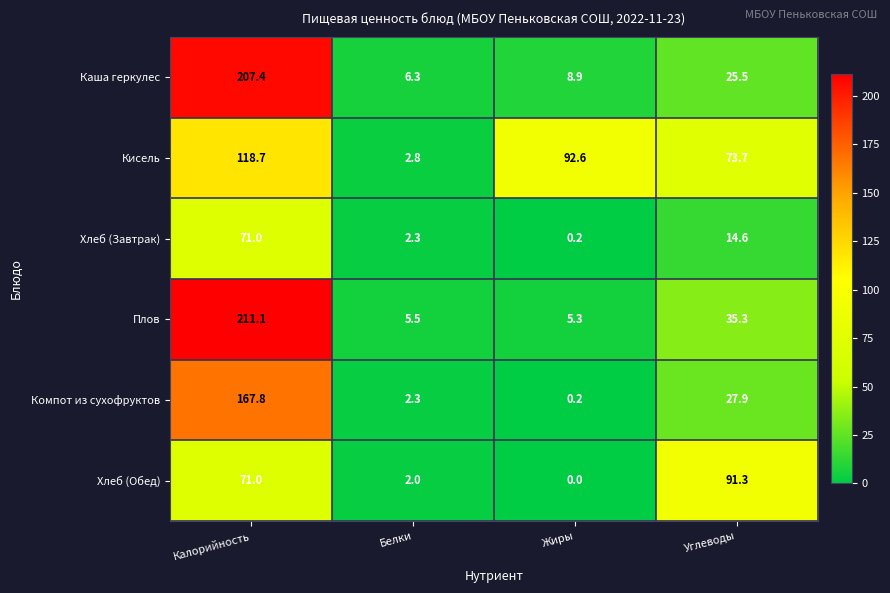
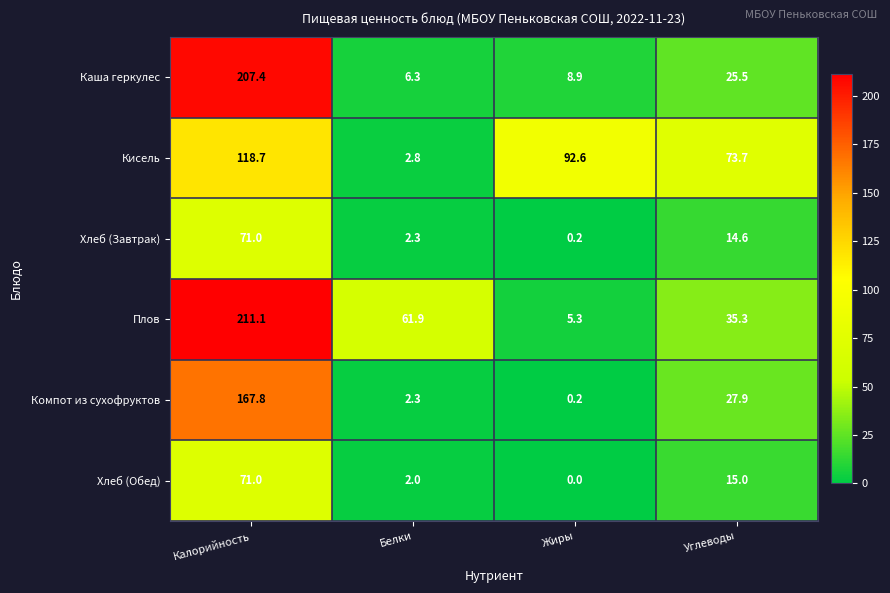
  {
    "Каша геркулес": {
      "Калорийность": 207.4,
      "Белки": 6.3,
      "Жиры": 8.9,
      "Углеводы": 25.5
    },
    "Кисель": {
      "Калорийность": 118.7,
      "Белки": 2.8,
      "Жиры": 92.6,
      "Углеводы": 73.7
    },
    "Хлеб (Завтрак)": {
      "Калорийность": 71.0,
      "Белки": 2.3,
      "Жиры": 0.2,
      "Углеводы": 14.6
    },
    "Плов": {
      "Калорийность": 211.1,
-     "Белки": 5.5,
+     "Белки": 61.9,
      "Жиры": 5.3,
      "Углеводы": 35.3
    },
    "Компот из сухофруктов": {
      "Калорийность": 167.8,
      "Белки": 2.3,
      "Жиры": 0.2,
      "Углеводы": 27.9
    },
    "Хлеб (Обед)": {
      "Калорийность": 71.0,
      "Белки": 2.0,
      "Жиры": 0.0,
-     "Углеводы": 91.3
+     "Углеводы": 15.0
    }
  }
